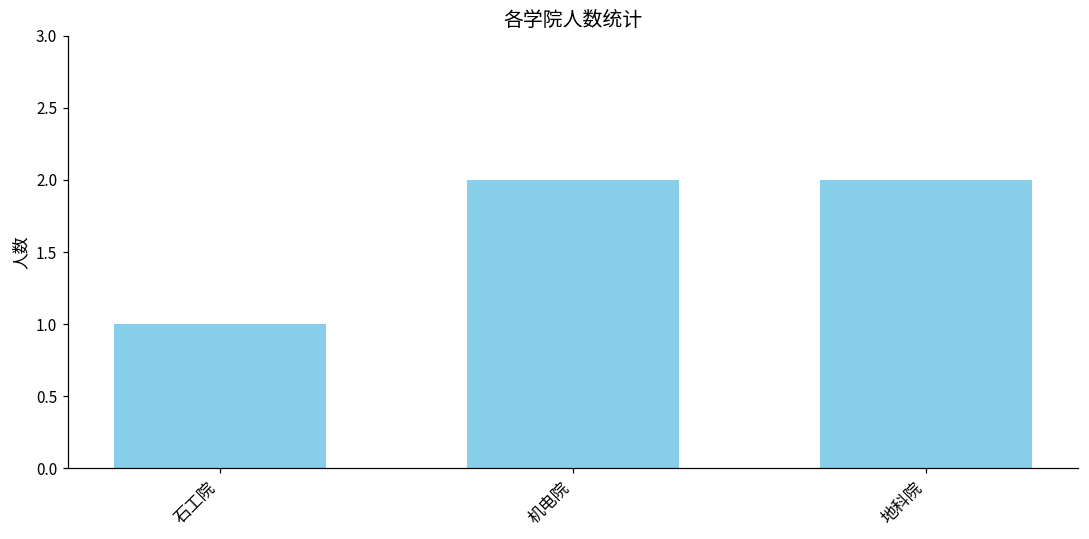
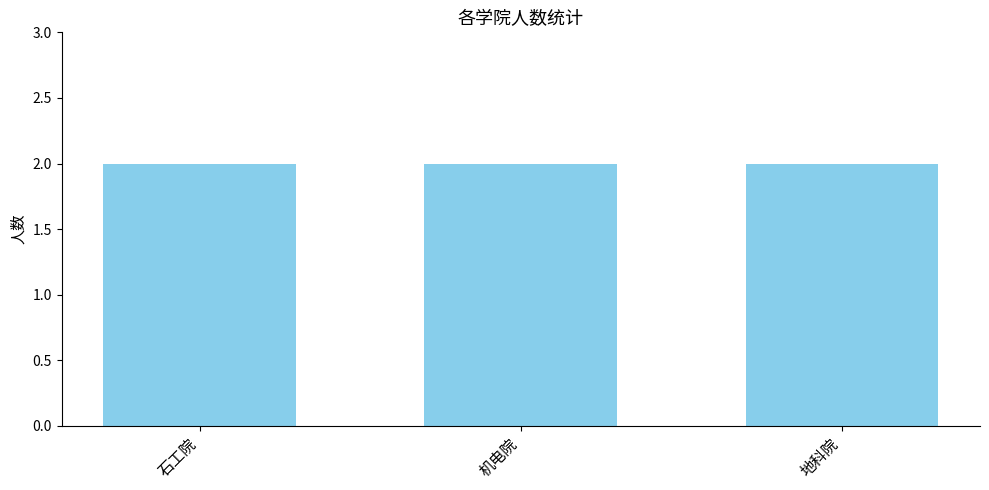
  {
-   "石工院": 1,
+   "石工院": 2,
    "机电院": 2,
    "地科院": 2
  }
